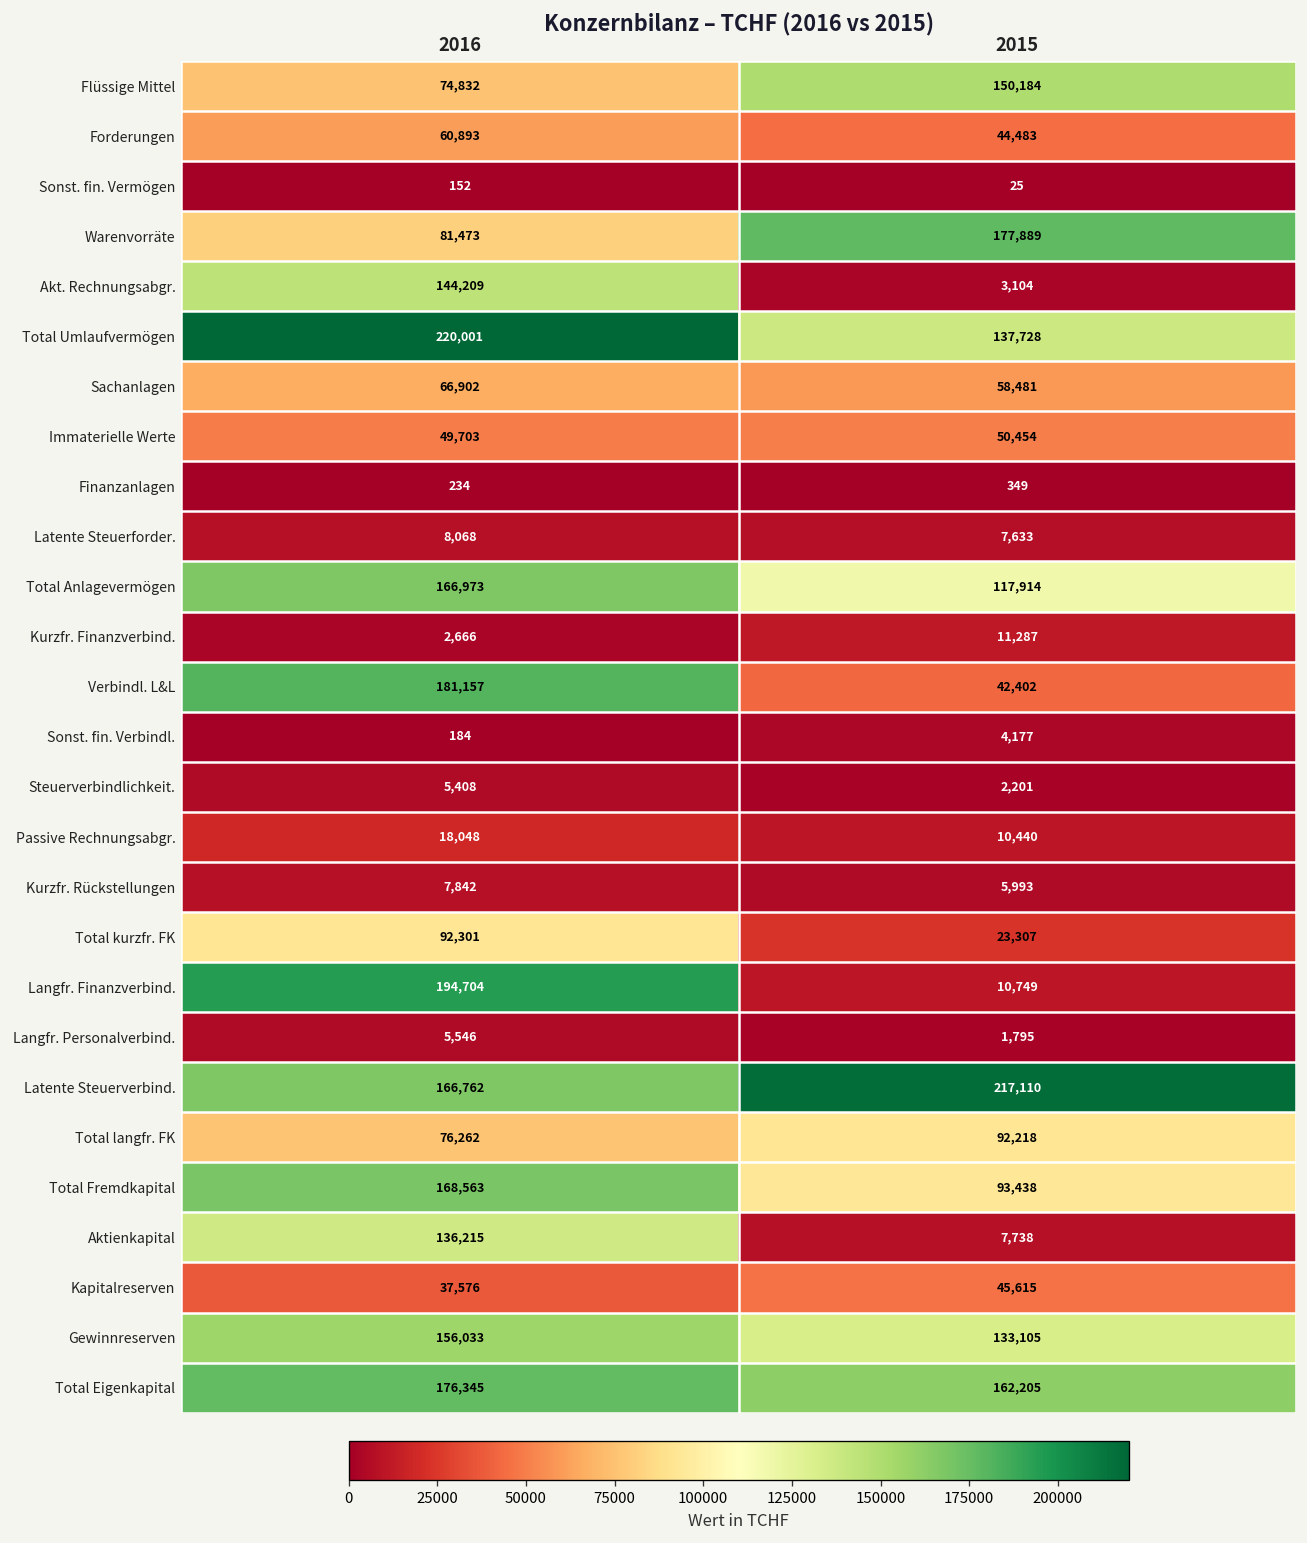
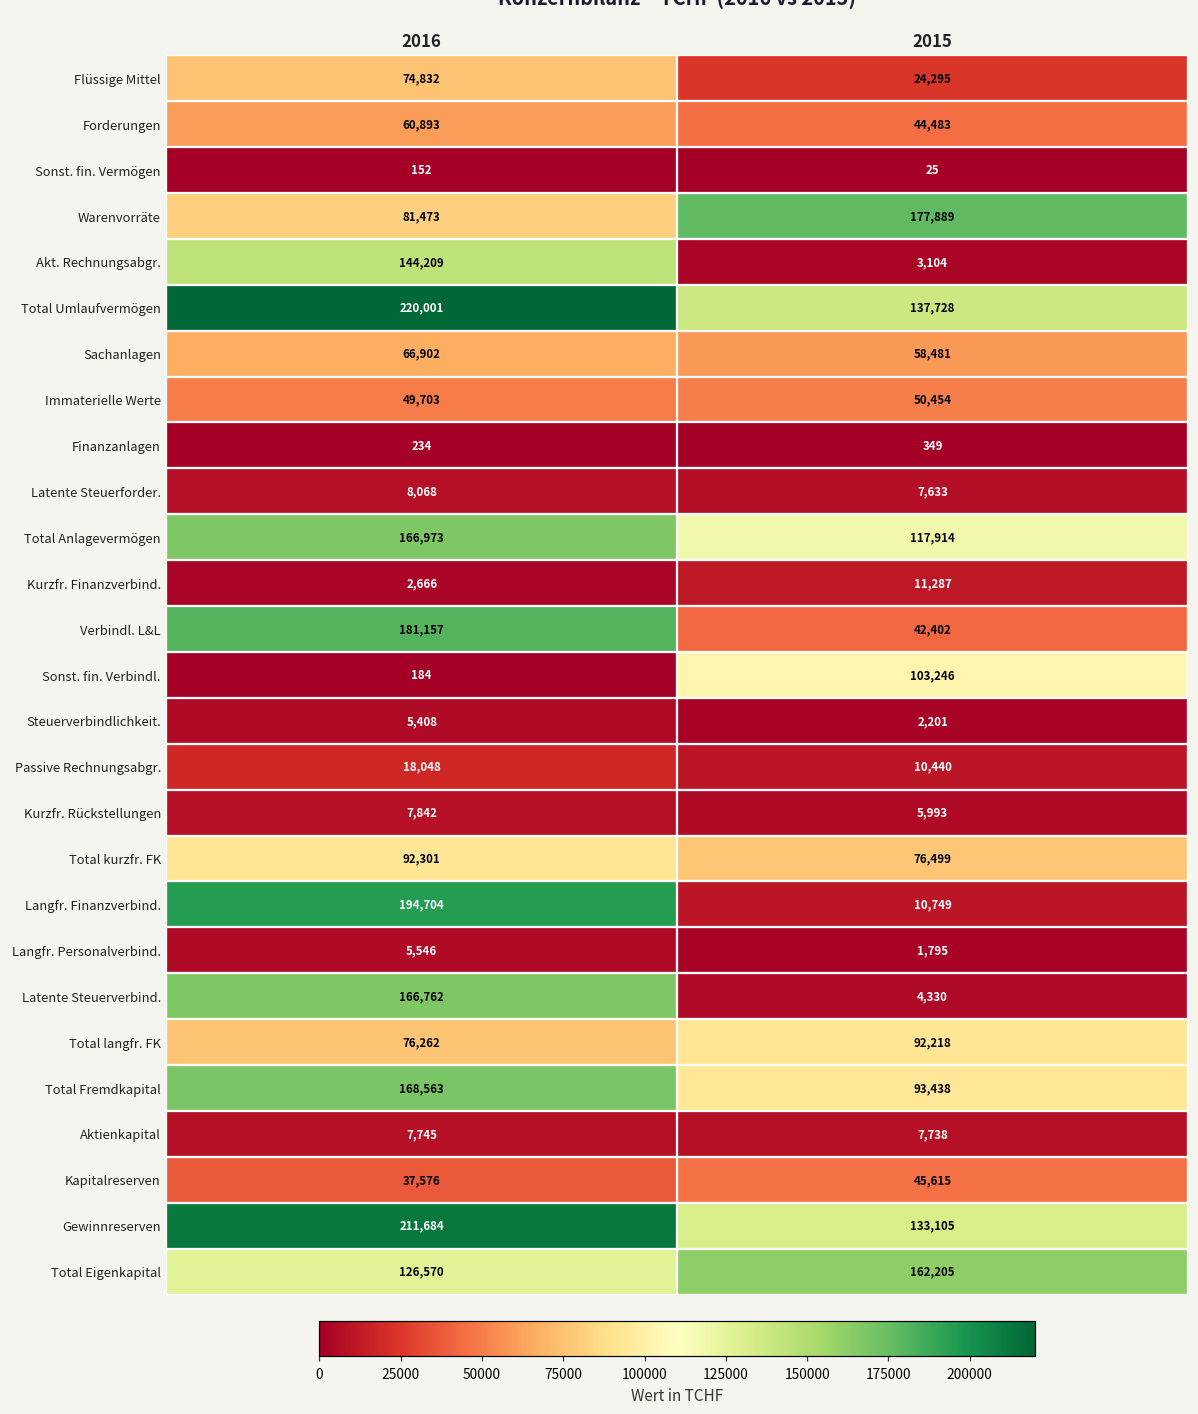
  {
    "Flüssige Mittel": {
      "2016": "74,832",
-     "2015": "150,184"
+     "2015": "24,295"
    },
    "Forderungen": {
      "2016": "60,893",
      "2015": "44,483"
    },
    "Sonst. fin. Vermögen": {
      "2016": "152",
      "2015": "25"
    },
    "Warenvorräte": {
      "2016": "81,473",
      "2015": "177,889"
    },
    "Akt. Rechnungsabgr.": {
      "2016": "144,209",
      "2015": "3,104"
    },
    "Total Umlaufvermögen": {
      "2016": "220,001",
      "2015": "137,728"
    },
    "Sachanlagen": {
      "2016": "66,902",
      "2015": "58,481"
    },
    "Immaterielle Werte": {
      "2016": "49,703",
      "2015": "50,454"
    },
    "Finanzanlagen": {
      "2016": "234",
      "2015": "349"
    },
    "Latente Steuerforder.": {
      "2016": "8,068",
      "2015": "7,633"
    },
    "Total Anlagevermögen": {
      "2016": "166,973",
      "2015": "117,914"
    },
    "Kurzfr. Finanzverbind.": {
      "2016": "2,666",
      "2015": "11,287"
    },
    "Verbindl. L&L": {
      "2016": "181,157",
      "2015": "42,402"
    },
    "Sonst. fin. Verbindl.": {
      "2016": "184",
-     "2015": "4,177"
+     "2015": "103,246"
    },
    "Steuerverbindlichkeit.": {
      "2016": "5,408",
      "2015": "2,201"
    },
    "Passive Rechnungsabgr.": {
      "2016": "18,048",
      "2015": "10,440"
    },
    "Kurzfr. Rückstellungen": {
      "2016": "7,842",
      "2015": "5,993"
    },
    "Total kurzfr. FK": {
      "2016": "92,301",
-     "2015": "23,307"
+     "2015": "76,499"
    },
    "Langfr. Finanzverbind.": {
      "2016": "194,704",
      "2015": "10,749"
    },
    "Langfr. Personalverbind.": {
      "2016": "5,546",
      "2015": "1,795"
    },
    "Latente Steuerverbind.": {
      "2016": "166,762",
-     "2015": "217,110"
+     "2015": "4,330"
    },
    "Total langfr. FK": {
      "2016": "76,262",
      "2015": "92,218"
    },
    "Total Fremdkapital": {
      "2016": "168,563",
      "2015": "93,438"
    },
    "Aktienkapital": {
-     "2016": "136,215",
+     "2016": "7,745",
      "2015": "7,738"
    },
    "Kapitalreserven": {
      "2016": "37,576",
      "2015": "45,615"
    },
    "Gewinnreserven": {
-     "2016": "156,033",
+     "2016": "211,684",
      "2015": "133,105"
    },
    "Total Eigenkapital": {
-     "2016": "176,345",
+     "2016": "126,570",
      "2015": "162,205"
    }
  }
